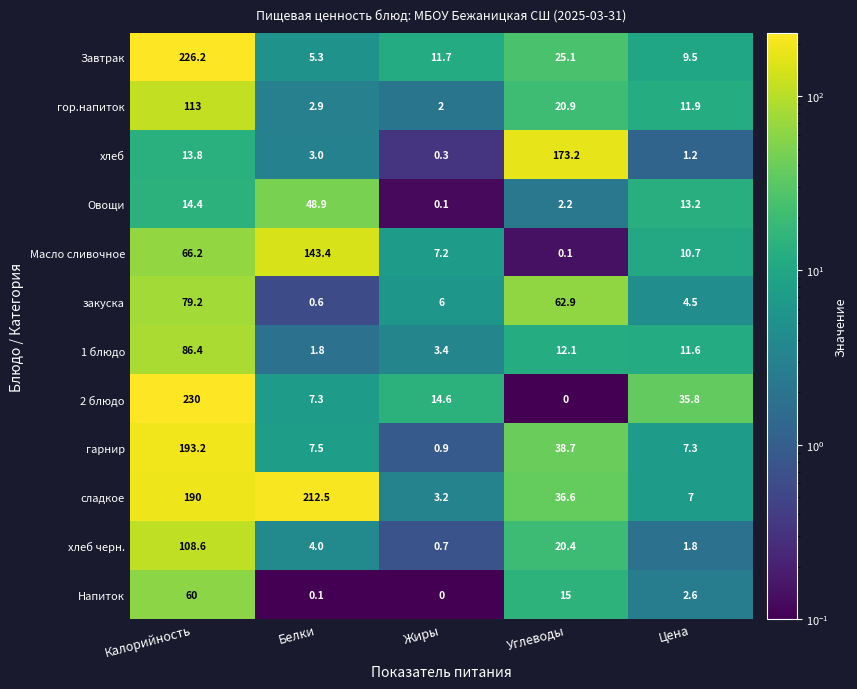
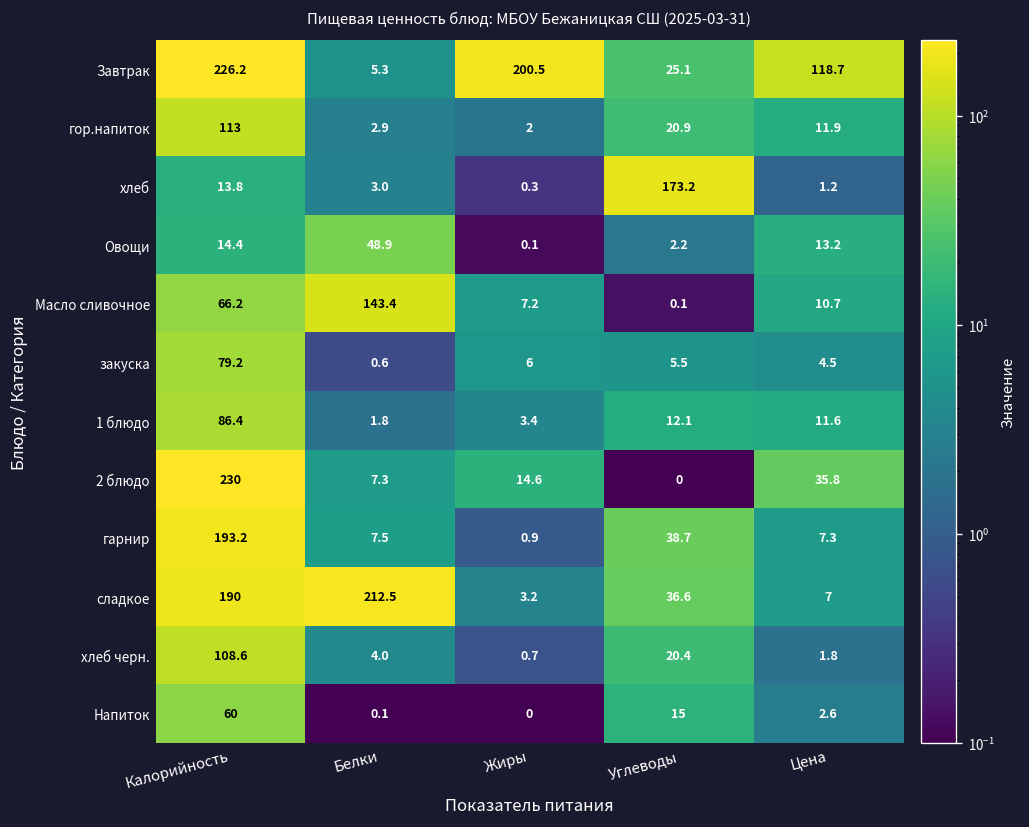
  {
    "Завтрак": {
      "Калорийность": 226.2,
      "Белки": 5.3,
-     "Жиры": 11.7,
+     "Жиры": 200.5,
      "Углеводы": 25.1,
-     "Цена": 9.5
+     "Цена": 118.7
    },
    "гор.напиток": {
      "Калорийность": 113,
      "Белки": 2.9,
      "Жиры": 2,
      "Углеводы": 20.9,
      "Цена": 11.9
    },
    "хлеб": {
      "Калорийность": 13.8,
      "Белки": 3.0,
      "Жиры": 0.3,
      "Углеводы": 173.2,
      "Цена": 1.2
    },
    "Овощи": {
      "Калорийность": 14.4,
      "Белки": 48.9,
      "Жиры": 0.1,
      "Углеводы": 2.2,
      "Цена": 13.2
    },
    "Масло сливочное": {
      "Калорийность": 66.2,
      "Белки": 143.4,
      "Жиры": 7.2,
      "Углеводы": 0.1,
      "Цена": 10.7
    },
    "закуска": {
      "Калорийность": 79.2,
      "Белки": 0.6,
      "Жиры": 6,
-     "Углеводы": 62.9,
+     "Углеводы": 5.5,
      "Цена": 4.5
    },
    "1 блюдо": {
      "Калорийность": 86.4,
      "Белки": 1.8,
      "Жиры": 3.4,
      "Углеводы": 12.1,
      "Цена": 11.6
    },
    "2 блюдо": {
      "Калорийность": 230,
      "Белки": 7.3,
      "Жиры": 14.6,
      "Углеводы": 0,
      "Цена": 35.8
    },
    "гарнир": {
      "Калорийность": 193.2,
      "Белки": 7.5,
      "Жиры": 0.9,
      "Углеводы": 38.7,
      "Цена": 7.3
    },
    "сладкое": {
      "Калорийность": 190,
      "Белки": 212.5,
      "Жиры": 3.2,
      "Углеводы": 36.6,
      "Цена": 7
    },
    "хлеб черн.": {
      "Калорийность": 108.6,
      "Белки": 4.0,
      "Жиры": 0.7,
      "Углеводы": 20.4,
      "Цена": 1.8
    },
    "Напиток": {
      "Калорийность": 60,
      "Белки": 0.1,
      "Жиры": 0,
      "Углеводы": 15,
      "Цена": 2.6
    }
  }
